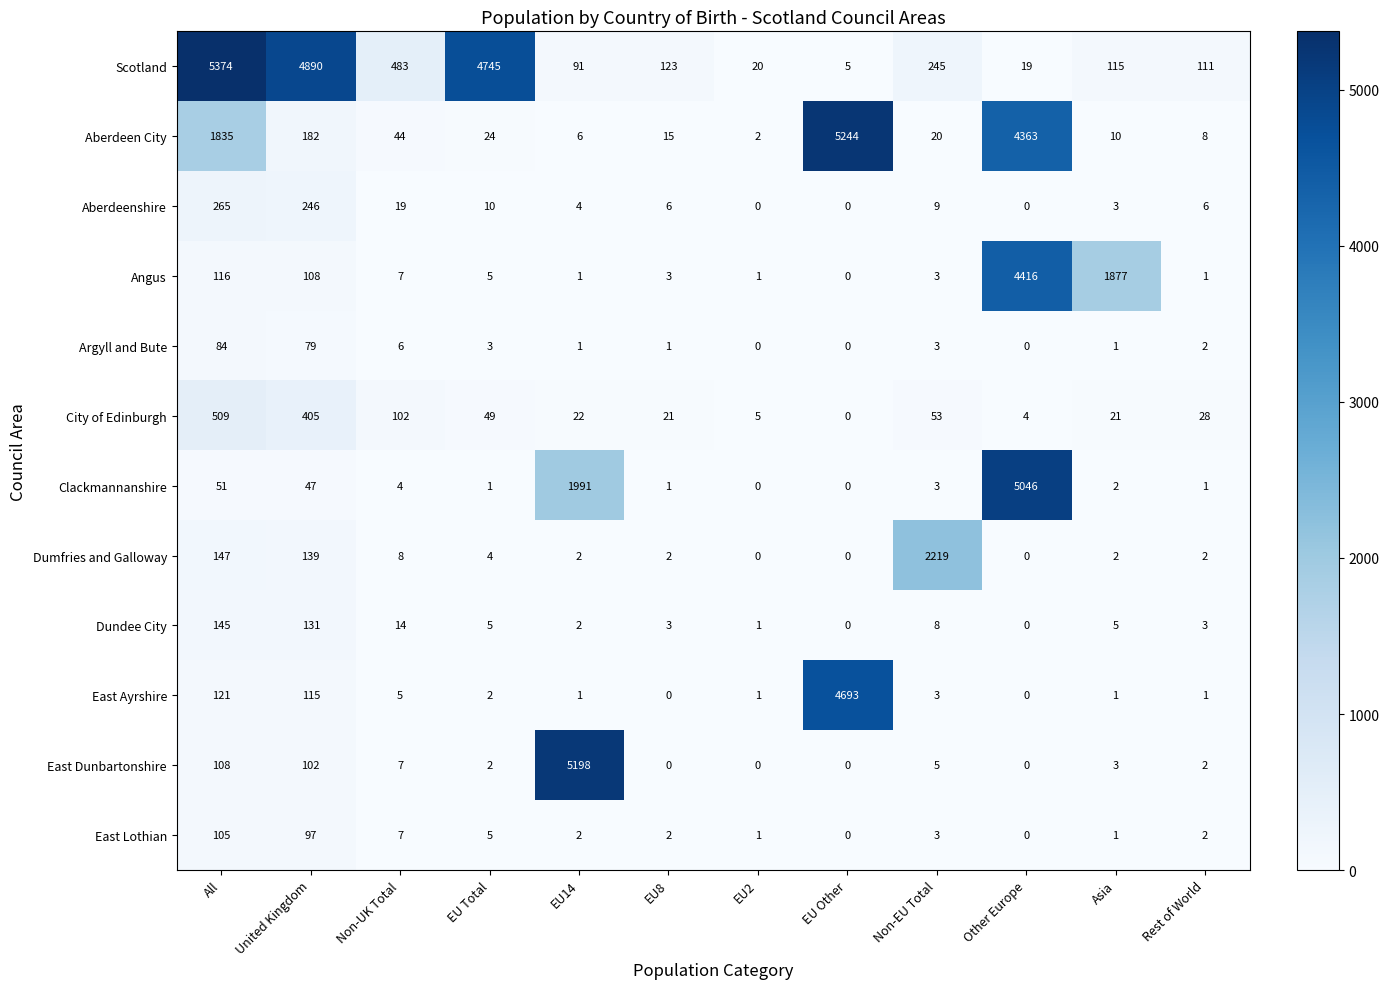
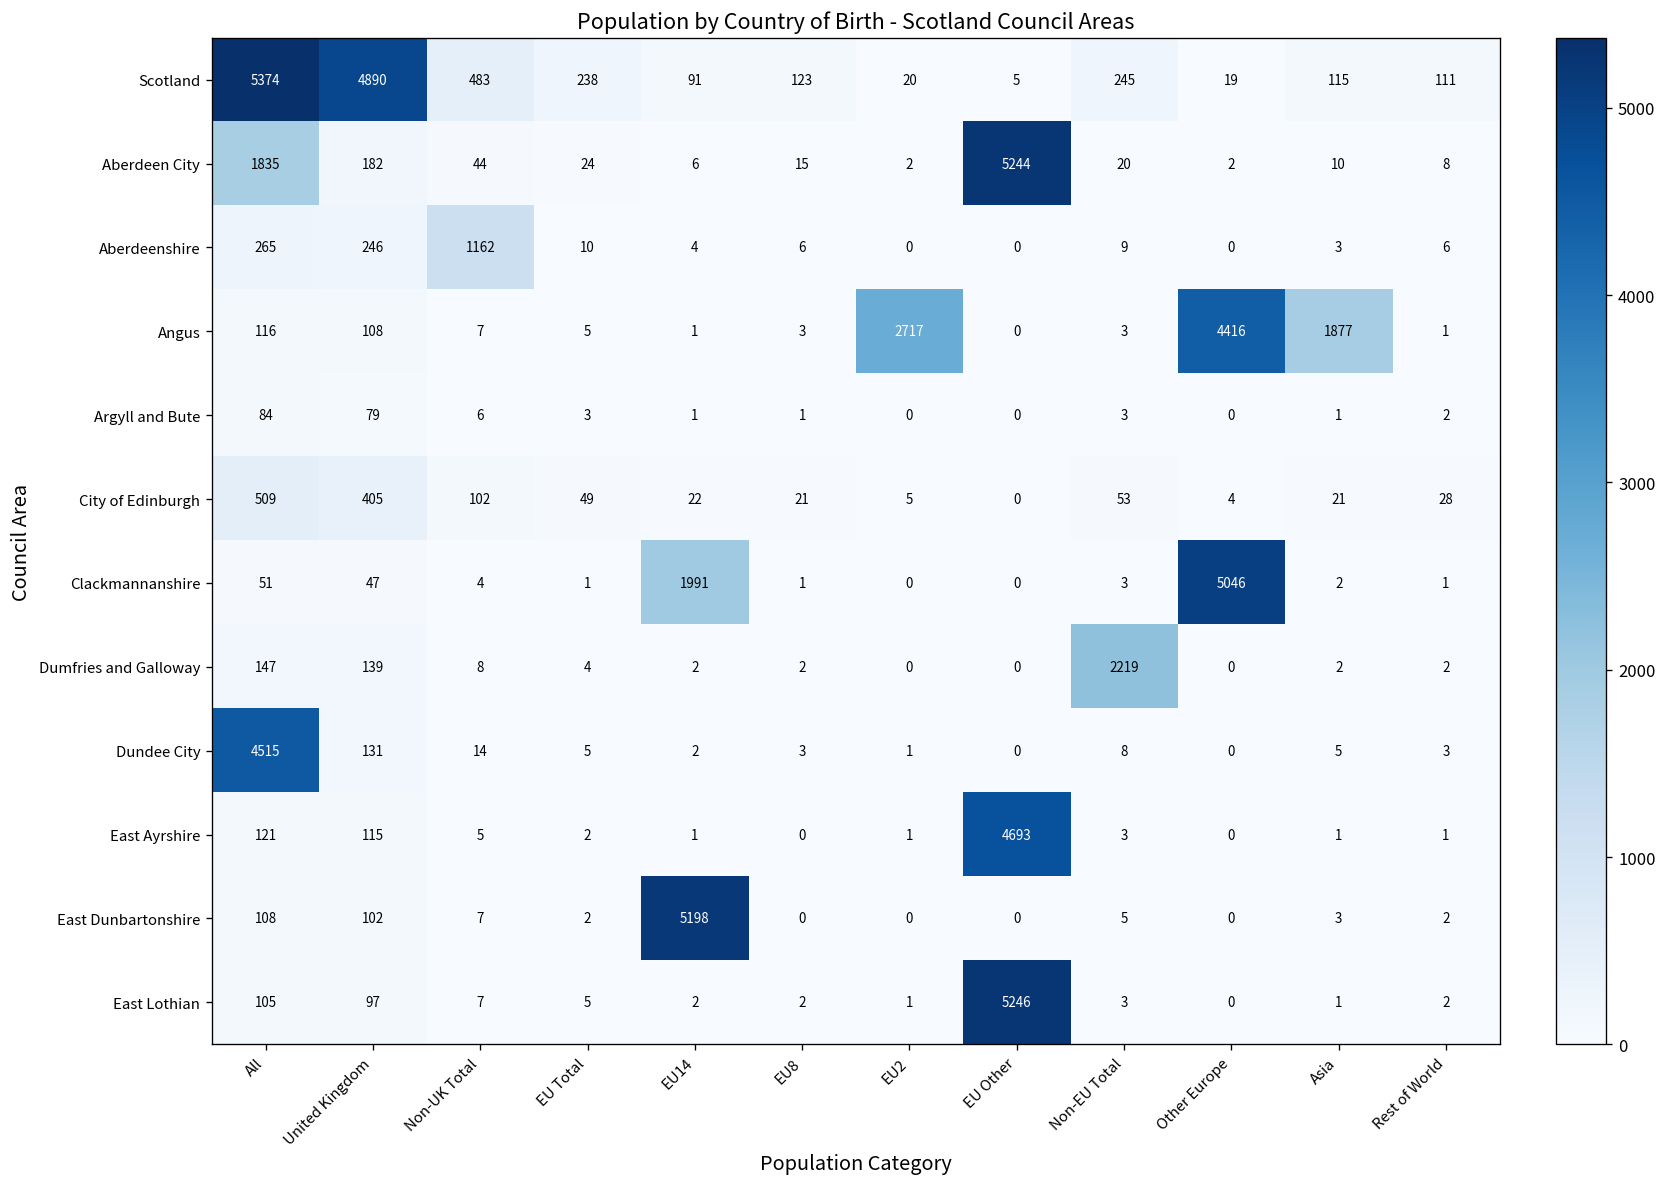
  {
    "Scotland": {
      "All": 5374,
      "United Kingdom": 4890,
      "Non-UK Total": 483,
-     "EU Total": 4745,
+     "EU Total": 238,
      "EU14": 91,
      "EU8": 123,
      "EU2": 20,
      "EU Other": 5,
      "Non-EU Total": 245,
      "Other Europe": 19,
      "Asia": 115,
      "Rest of World": 111
    },
    "Aberdeen City": {
      "All": 1835,
      "United Kingdom": 182,
      "Non-UK Total": 44,
      "EU Total": 24,
      "EU14": 6,
      "EU8": 15,
      "EU2": 2,
      "EU Other": 5244,
      "Non-EU Total": 20,
-     "Other Europe": 4363,
+     "Other Europe": 2,
      "Asia": 10,
      "Rest of World": 8
    },
    "Aberdeenshire": {
      "All": 265,
      "United Kingdom": 246,
-     "Non-UK Total": 19,
+     "Non-UK Total": 1162,
      "EU Total": 10,
      "EU14": 4,
      "EU8": 6,
      "EU2": 0,
      "EU Other": 0,
      "Non-EU Total": 9,
      "Other Europe": 0,
      "Asia": 3,
      "Rest of World": 6
    },
    "Angus": {
      "All": 116,
      "United Kingdom": 108,
      "Non-UK Total": 7,
      "EU Total": 5,
      "EU14": 1,
      "EU8": 3,
-     "EU2": 1,
+     "EU2": 2717,
      "EU Other": 0,
      "Non-EU Total": 3,
      "Other Europe": 4416,
      "Asia": 1877,
      "Rest of World": 1
    },
    "Argyll and Bute": {
      "All": 84,
      "United Kingdom": 79,
      "Non-UK Total": 6,
      "EU Total": 3,
      "EU14": 1,
      "EU8": 1,
      "EU2": 0,
      "EU Other": 0,
      "Non-EU Total": 3,
      "Other Europe": 0,
      "Asia": 1,
      "Rest of World": 2
    },
    "City of Edinburgh": {
      "All": 509,
      "United Kingdom": 405,
      "Non-UK Total": 102,
      "EU Total": 49,
      "EU14": 22,
      "EU8": 21,
      "EU2": 5,
      "EU Other": 0,
      "Non-EU Total": 53,
      "Other Europe": 4,
      "Asia": 21,
      "Rest of World": 28
    },
    "Clackmannanshire": {
      "All": 51,
      "United Kingdom": 47,
      "Non-UK Total": 4,
      "EU Total": 1,
      "EU14": 1991,
      "EU8": 1,
      "EU2": 0,
      "EU Other": 0,
      "Non-EU Total": 3,
      "Other Europe": 5046,
      "Asia": 2,
      "Rest of World": 1
    },
    "Dumfries and Galloway": {
      "All": 147,
      "United Kingdom": 139,
      "Non-UK Total": 8,
      "EU Total": 4,
      "EU14": 2,
      "EU8": 2,
      "EU2": 0,
      "EU Other": 0,
      "Non-EU Total": 2219,
      "Other Europe": 0,
      "Asia": 2,
      "Rest of World": 2
    },
    "Dundee City": {
-     "All": 145,
+     "All": 4515,
      "United Kingdom": 131,
      "Non-UK Total": 14,
      "EU Total": 5,
      "EU14": 2,
      "EU8": 3,
      "EU2": 1,
      "EU Other": 0,
      "Non-EU Total": 8,
      "Other Europe": 0,
      "Asia": 5,
      "Rest of World": 3
    },
    "East Ayrshire": {
      "All": 121,
      "United Kingdom": 115,
      "Non-UK Total": 5,
      "EU Total": 2,
      "EU14": 1,
      "EU8": 0,
      "EU2": 1,
      "EU Other": 4693,
      "Non-EU Total": 3,
      "Other Europe": 0,
      "Asia": 1,
      "Rest of World": 1
    },
    "East Dunbartonshire": {
      "All": 108,
      "United Kingdom": 102,
      "Non-UK Total": 7,
      "EU Total": 2,
      "EU14": 5198,
      "EU8": 0,
      "EU2": 0,
      "EU Other": 0,
      "Non-EU Total": 5,
      "Other Europe": 0,
      "Asia": 3,
      "Rest of World": 2
    },
    "East Lothian": {
      "All": 105,
      "United Kingdom": 97,
      "Non-UK Total": 7,
      "EU Total": 5,
      "EU14": 2,
      "EU8": 2,
      "EU2": 1,
-     "EU Other": 0,
+     "EU Other": 5246,
      "Non-EU Total": 3,
      "Other Europe": 0,
      "Asia": 1,
      "Rest of World": 2
    }
  }
